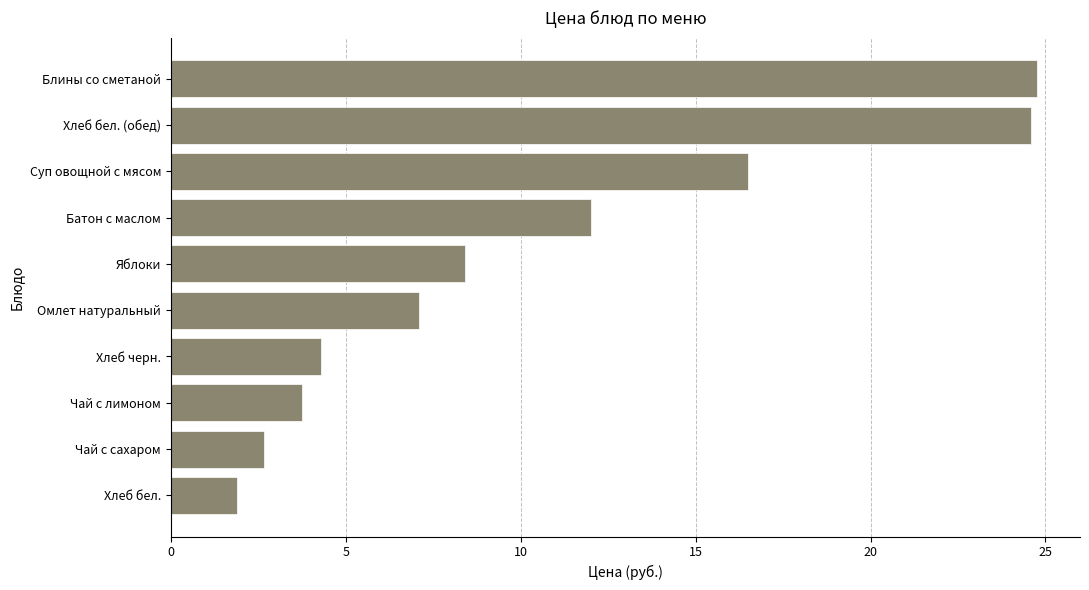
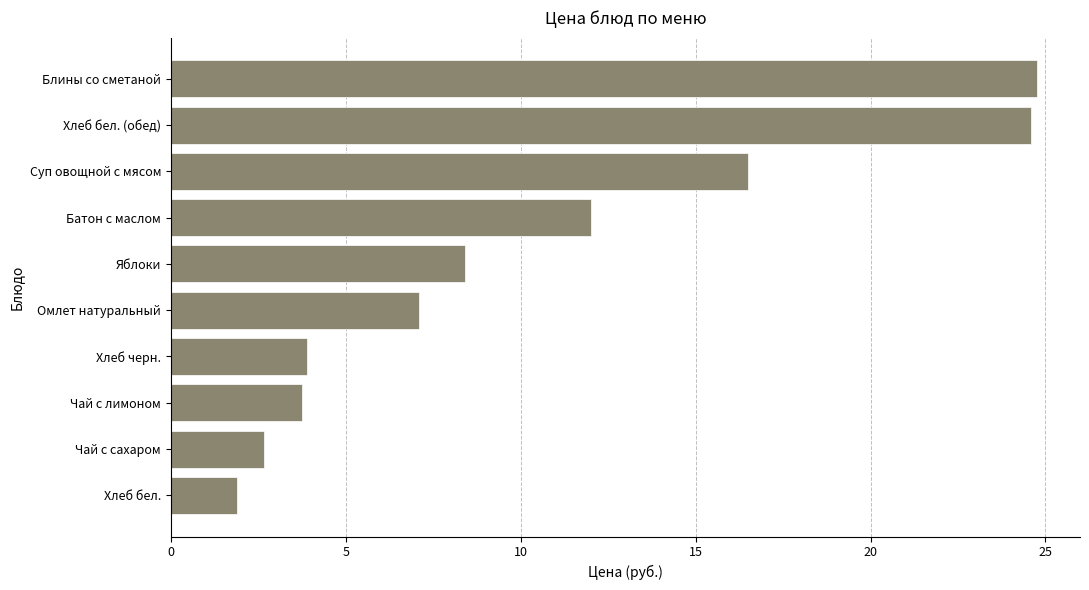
  {
    "Блины со сметаной": 24.8,
    "Хлеб бел. (обед)": 24.6,
    "Суп овощной с мясом": 16.5,
    "Батон с маслом": 12.0,
    "Яблоки": 8.4,
    "Омлет натуральный": 7.1,
-   "Хлеб черн.": 4.3,
+   "Хлеб черн.": 3.9,
    "Чай с лимоном": 3.8,
    "Чай с сахаром": 2.7,
    "Хлеб бел.": 1.9
  }
